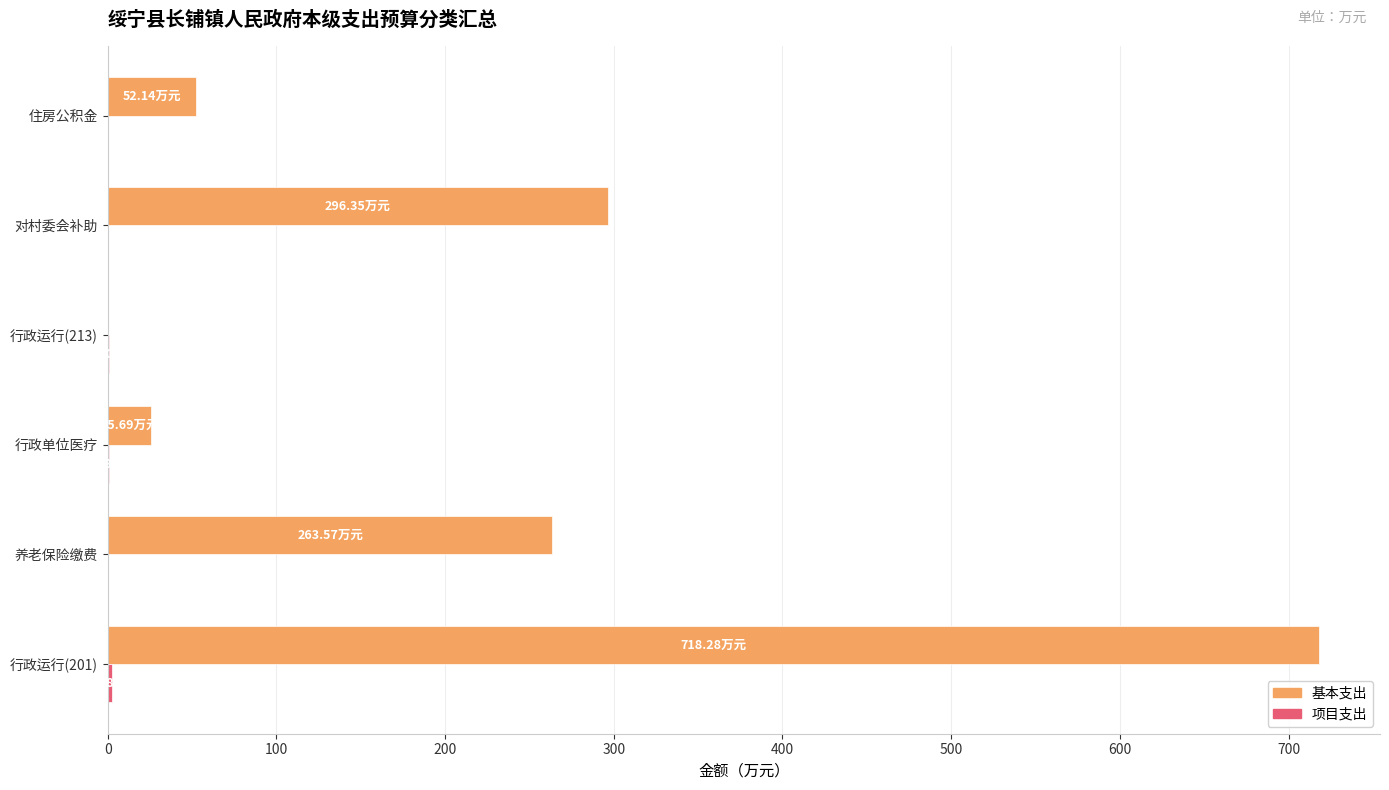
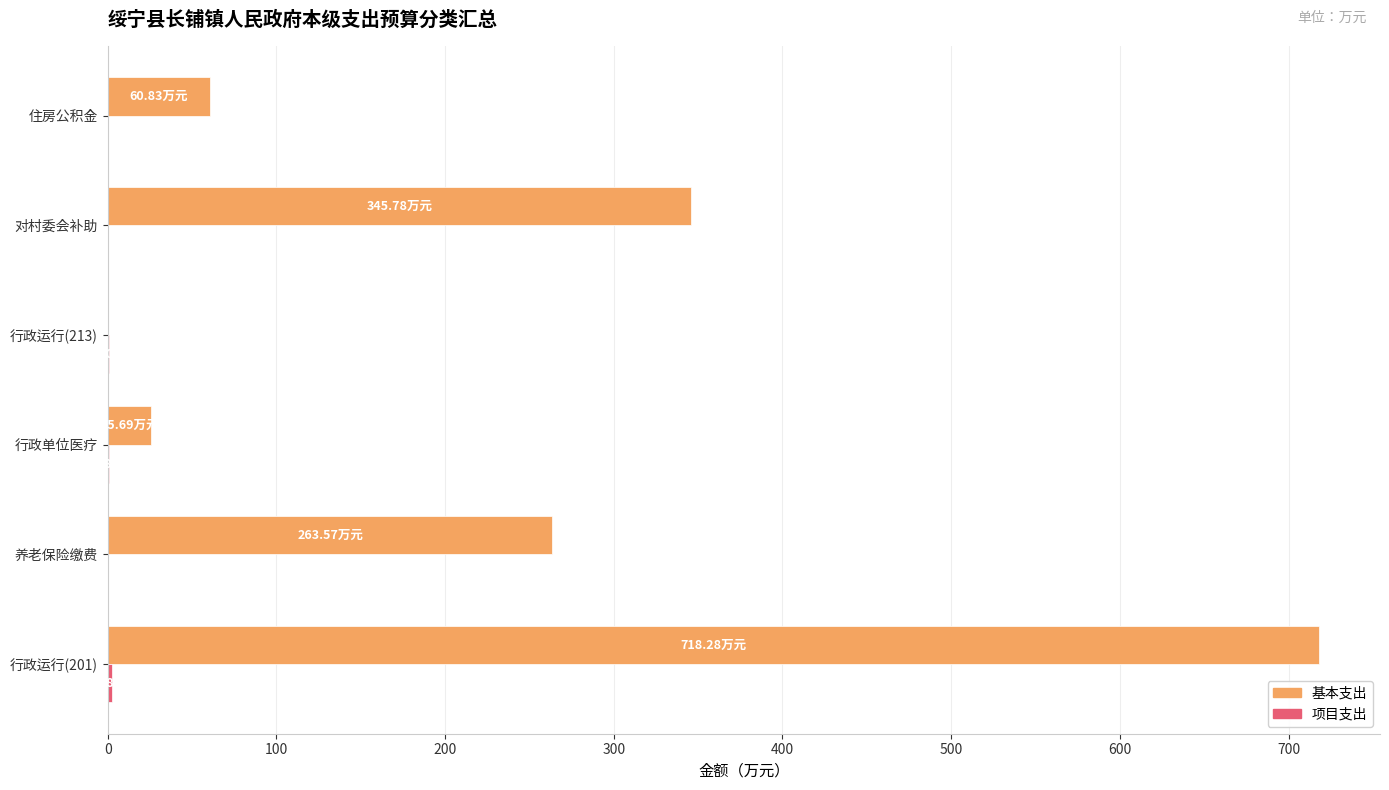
  {
    "基本支出": {
-     "住房公积金": 52.14,
-     "对村委会补助": 296.35,
+     "住房公积金": 60.83,
+     "对村委会补助": 345.78,
      "行政单位医疗": 25.69,
      "养老保险缴费": 263.57,
      "行政运行(201)": 718.28
    },
    "项目支出": {
      "住房公积金": 0,
      "对村委会补助": 0,
      "养老保险缴费": 0,
      "行政运行(201)": 2
    }
  }
